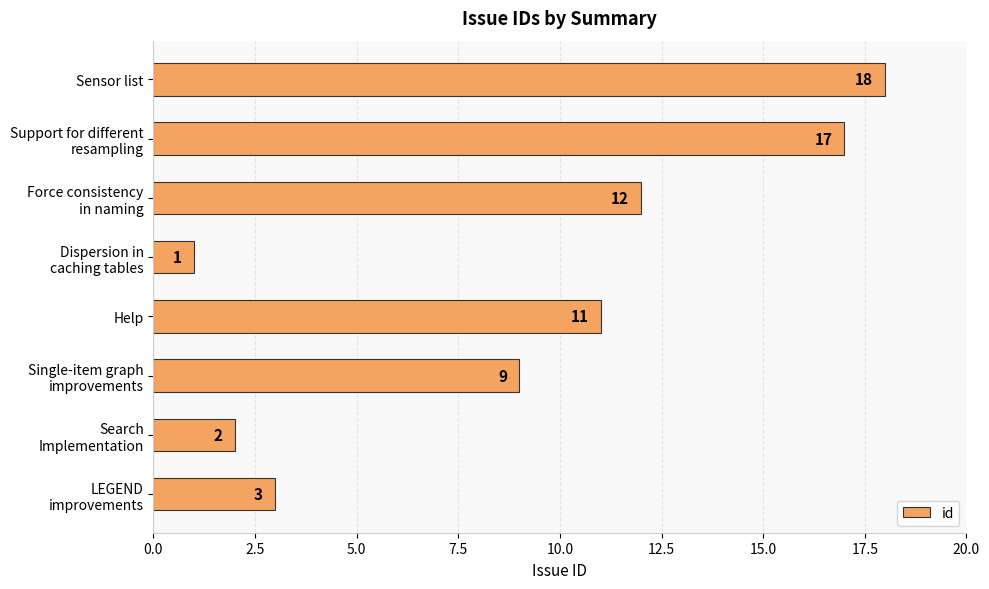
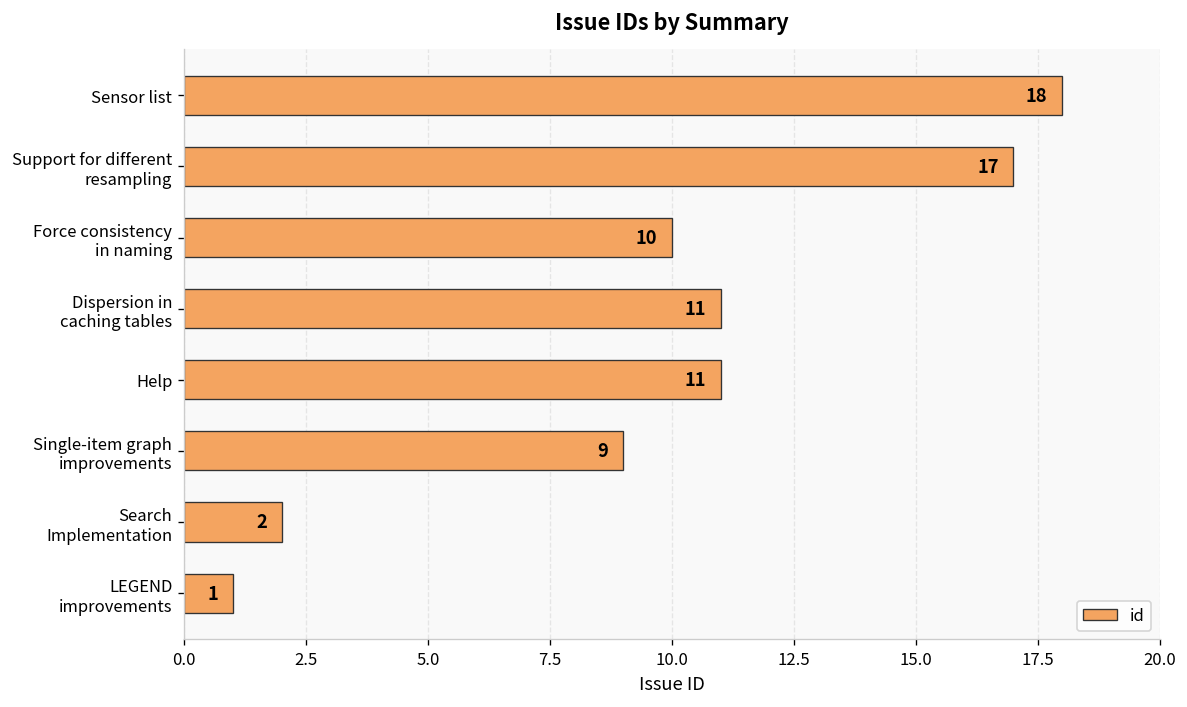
  {
    "Sensor list": 18,
    "Support for different resampling": 17,
-   "Force consistency in naming": 12,
-   "Dispersion in caching tables": 1,
+   "Force consistency in naming": 10,
+   "Dispersion in caching tables": 11,
    "Help": 11,
    "Single-item graph improvements": 9,
    "Search Implementation": 2,
-   "LEGEND improvements": 3
+   "LEGEND improvements": 1
  }
